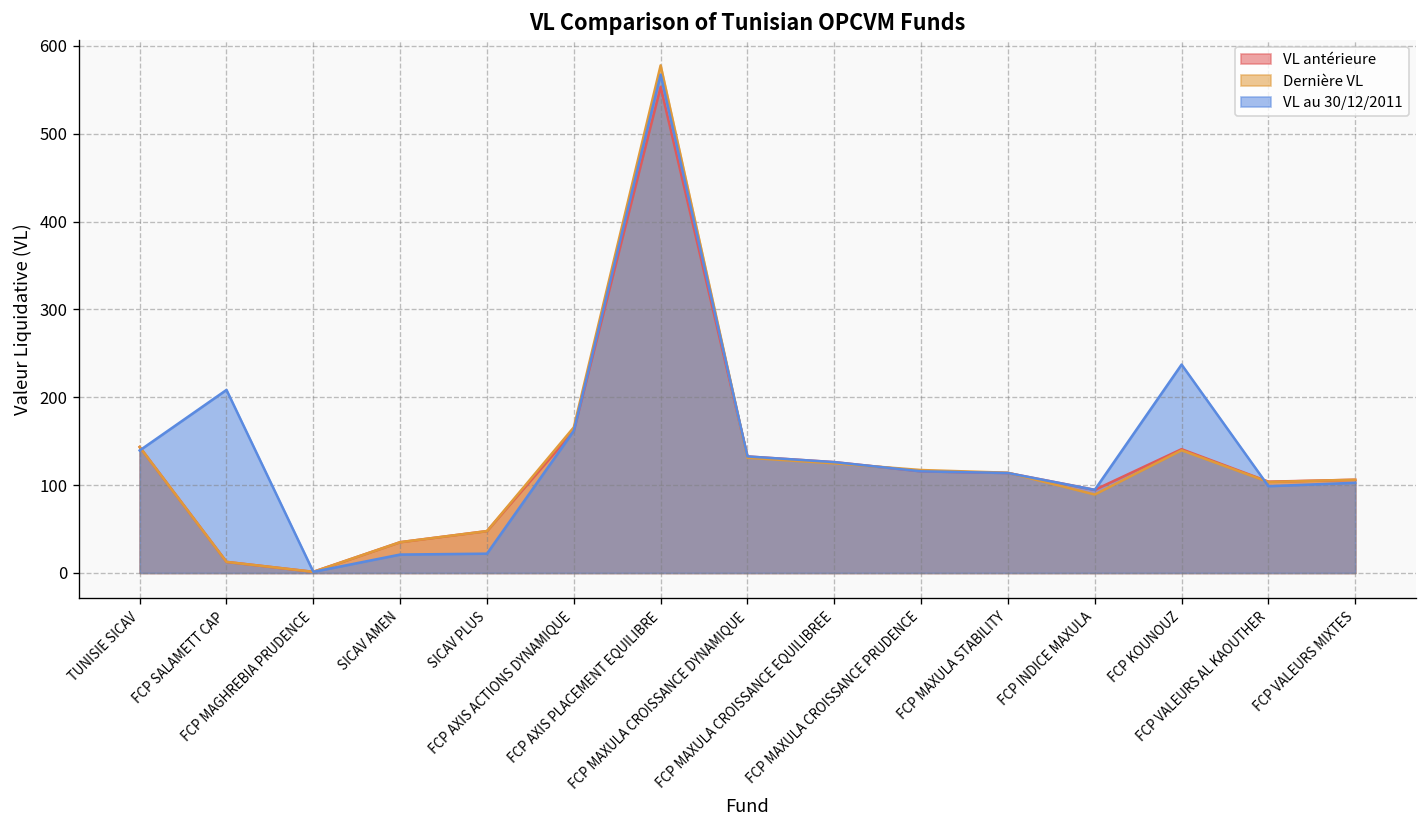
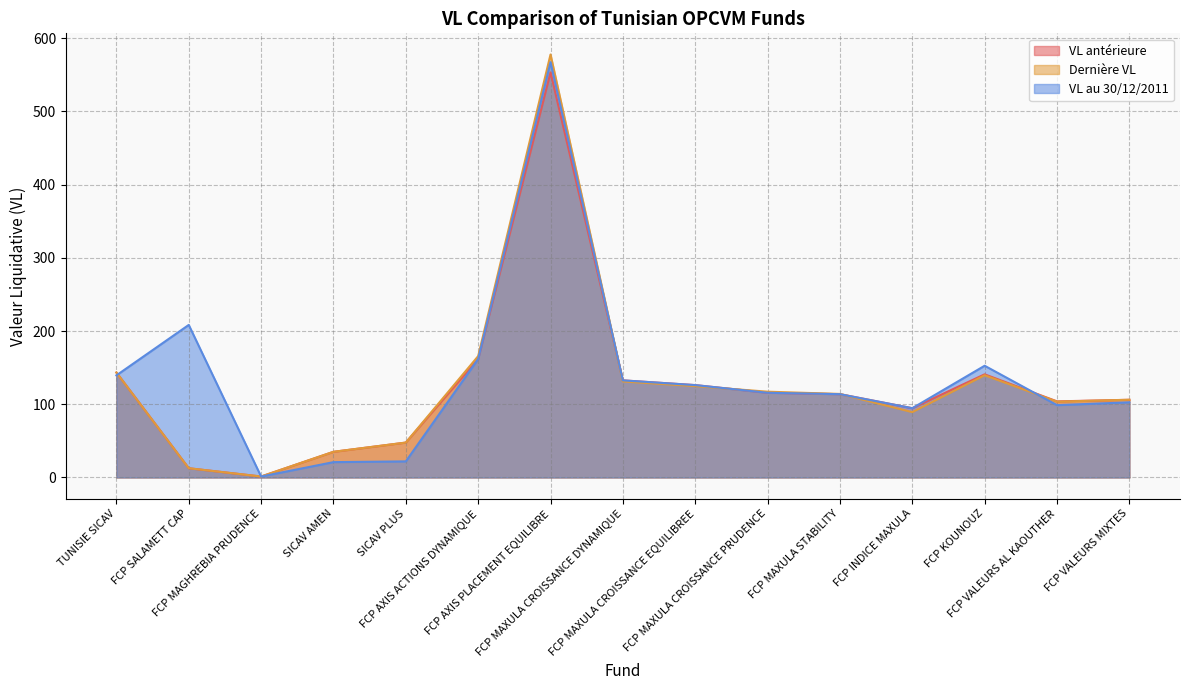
  {
    "VL au 30/12/2011": {
      "TUNISIE SICAV": 140,
      "FCP SALAMETT CAP": 210,
      "SICAV AMEN": 20,
      "SICAV PLUS": 20,
      "FCP AXIS PLACEMENT EQUILIBRE": 570,
-     "FCP KOUNOUZ": 240,
+     "FCP KOUNOUZ": 150,
      "FCP VALEURS AL KAOUTHER": 100
    }
  }
